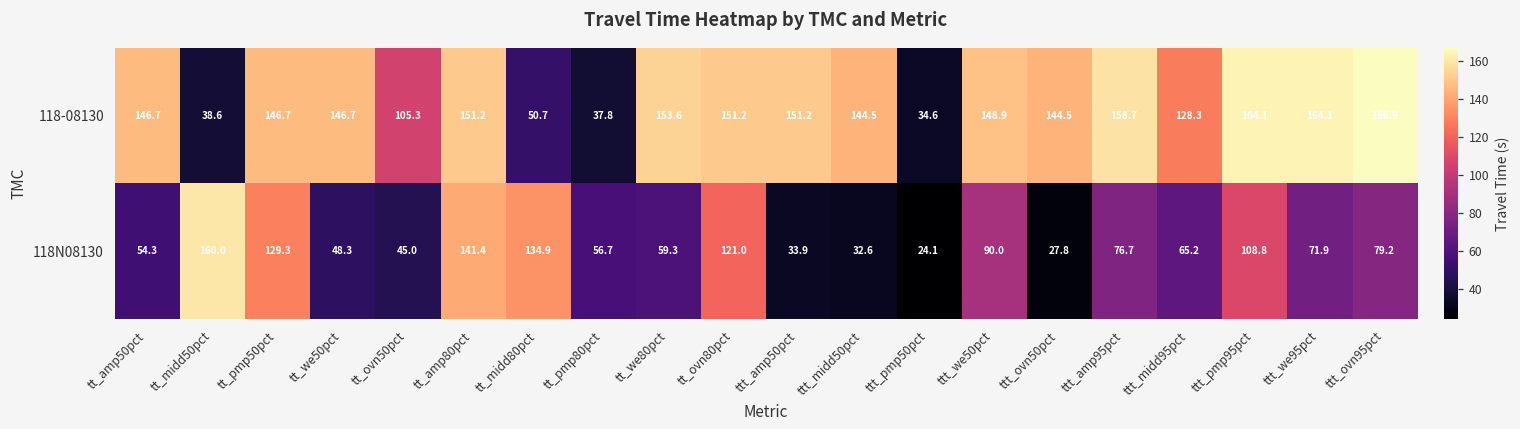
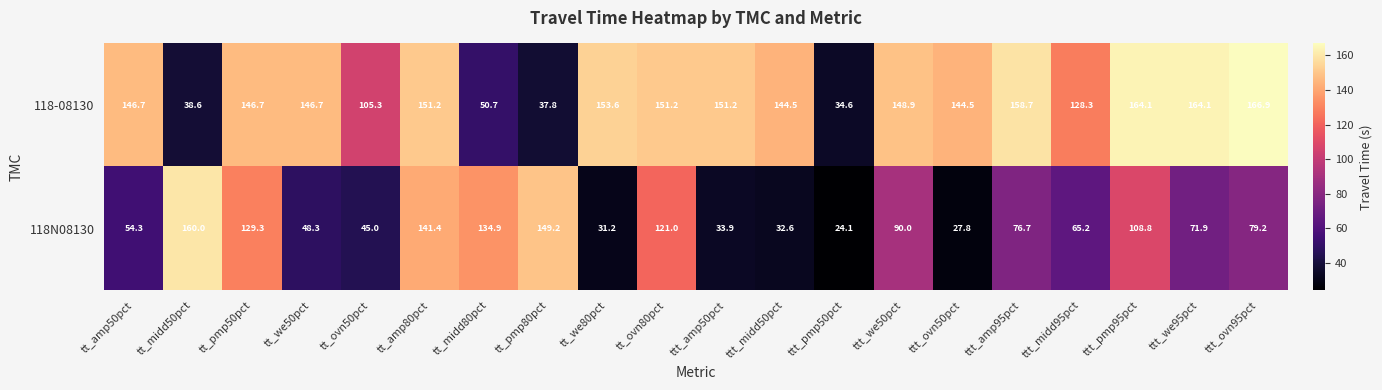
  {
    "118-08130": {
      "tt_amp50pct": 146.7,
      "tt_midd50pct": 38.6,
      "tt_pmp50pct": 146.7,
      "tt_we50pct": 146.7,
      "tt_ovn50pct": 105.3,
      "tt_amp80pct": 151.2,
      "tt_midd80pct": 50.7,
      "tt_pmp80pct": 37.8,
      "tt_we80pct": 153.6,
      "tt_ovn80pct": 151.2,
      "ttt_amp50pct": 151.2,
      "ttt_midd50pct": 144.5,
      "ttt_pmp50pct": 34.6,
      "ttt_we50pct": 148.9,
      "ttt_ovn50pct": 144.5,
      "ttt_amp95pct": 158.7,
      "ttt_midd95pct": 128.3,
      "ttt_pmp95pct": 164.1,
      "ttt_we95pct": 164.1,
      "ttt_ovn95pct": 166.9
    },
    "118N08130": {
      "tt_amp50pct": 54.3,
      "tt_midd50pct": 160.0,
      "tt_pmp50pct": 129.3,
      "tt_we50pct": 48.3,
      "tt_ovn50pct": 45.0,
      "tt_amp80pct": 141.4,
      "tt_midd80pct": 134.9,
-     "tt_pmp80pct": 56.7,
-     "tt_we80pct": 59.3,
+     "tt_pmp80pct": 149.2,
+     "tt_we80pct": 31.2,
      "tt_ovn80pct": 121.0,
      "ttt_amp50pct": 33.9,
      "ttt_midd50pct": 32.6,
      "ttt_pmp50pct": 24.1,
      "ttt_we50pct": 90.0,
      "ttt_ovn50pct": 27.8,
      "ttt_amp95pct": 76.7,
      "ttt_midd95pct": 65.2,
      "ttt_pmp95pct": 108.8,
      "ttt_we95pct": 71.9,
      "ttt_ovn95pct": 79.2
    }
  }
